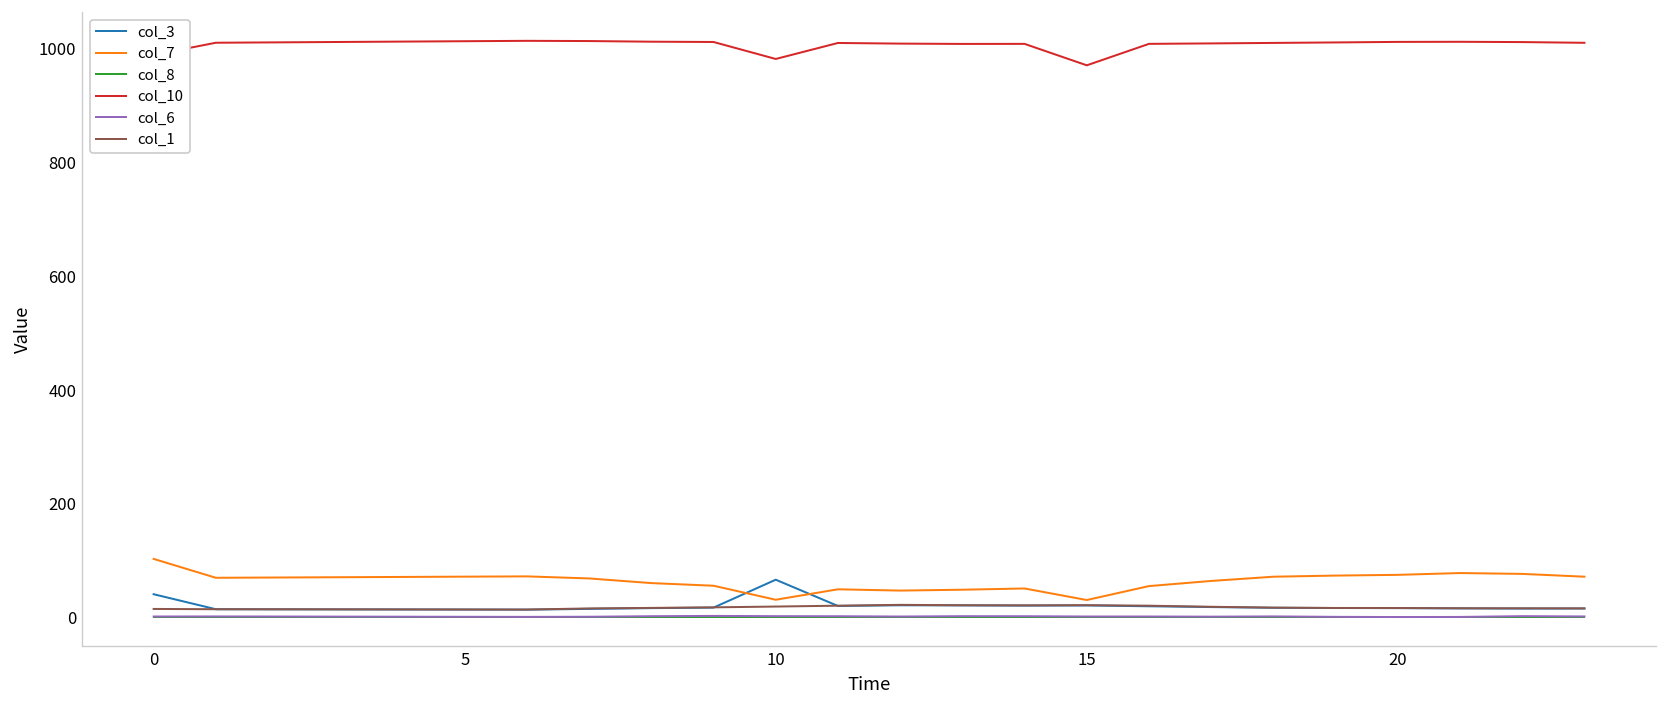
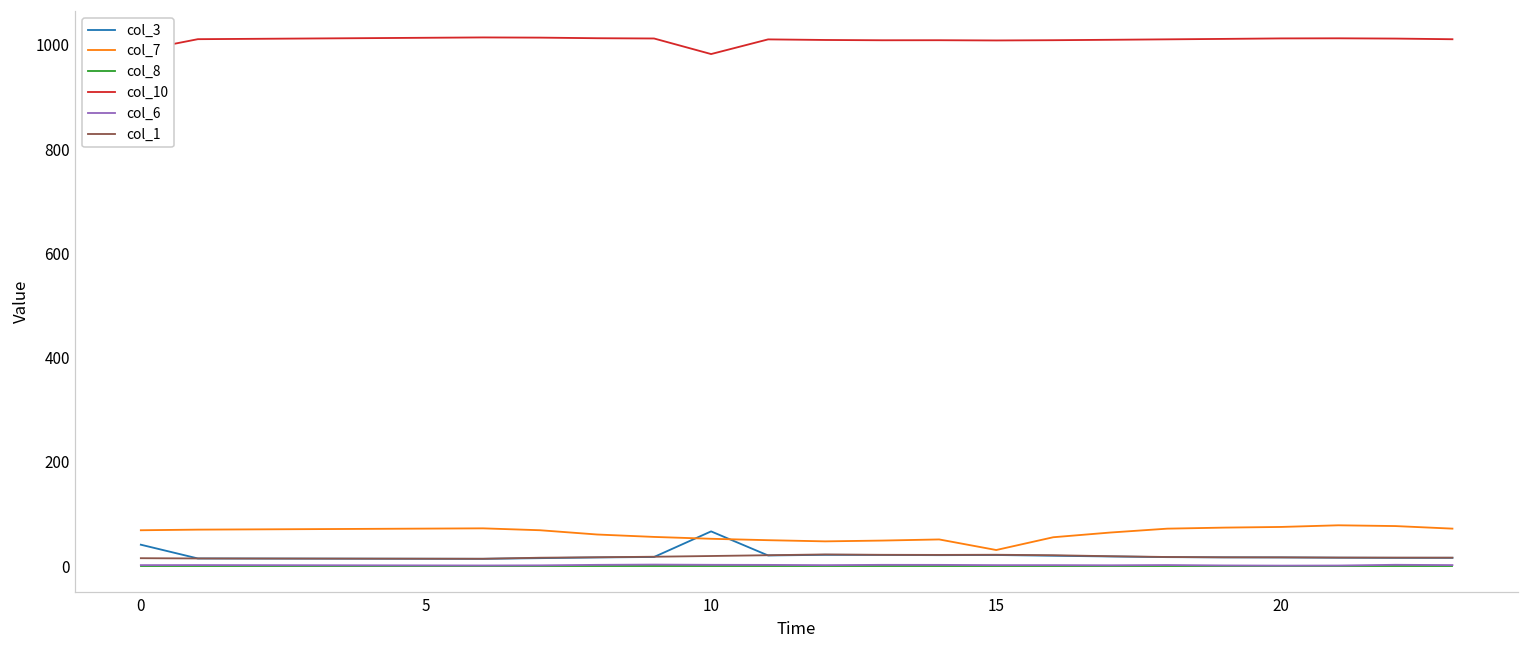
  {
    "col_3": {
      "0": 40,
      "10": 70
    },
    "col_7": {
-     "0": 100,
-     "10": 30,
+     "0": 70,
+     "10": 50,
      "15": 30,
      "20": 70
    },
    "col_10": {
      "10": 980,
-     "15": 970,
+     "15": 1010,
      "20": 1010
    },
    "col_1": {
      "0": 20,
      "10": 20
    }
  }
